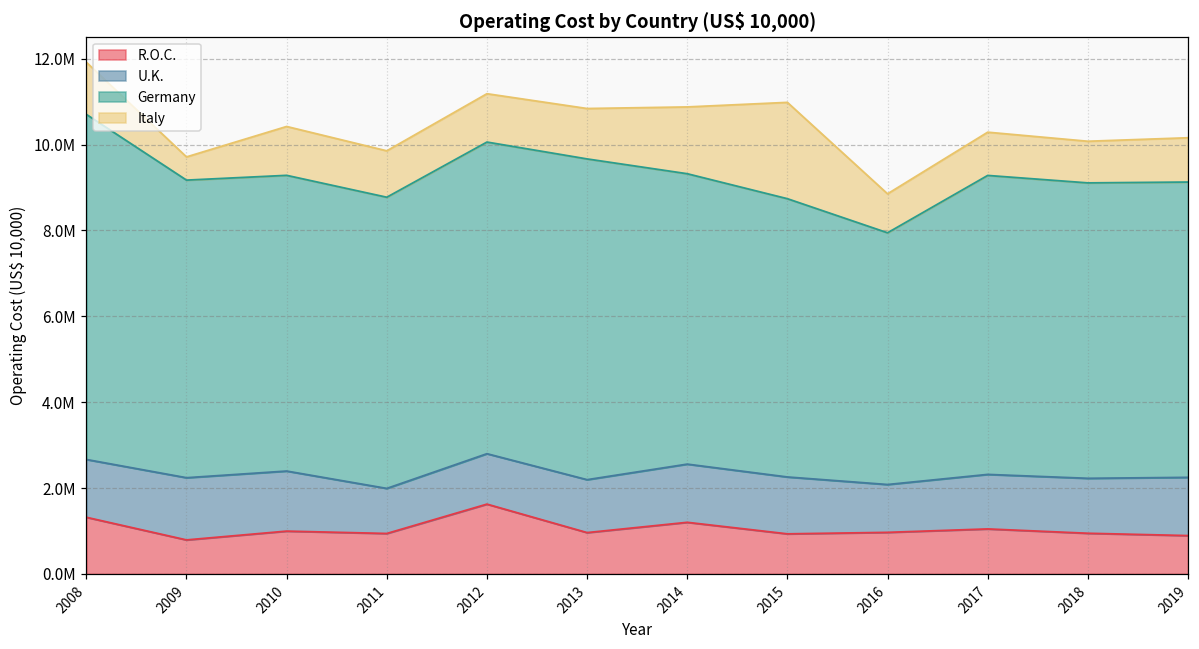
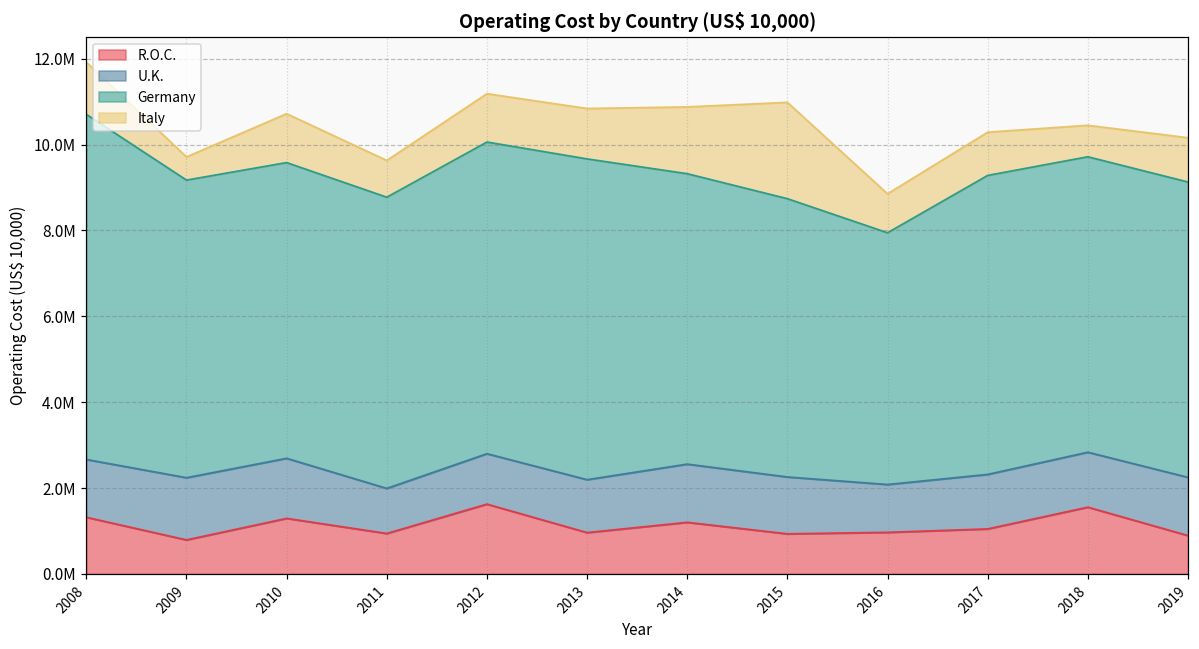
  {
    "R.O.C.": {
      "2008": 1300000,
      "2009": 800000,
-     "2010": 1000000,
+     "2010": 1300000,
      "2011": 900000,
      "2012": 1600000,
      "2013": 1000000,
      "2014": 1200000,
      "2015": 900000,
      "2016": 1000000,
      "2017": 1000000,
-     "2018": 900000,
+     "2018": 1600000,
      "2019": 900000
    },
    "Italy": {
      "2008": 1200000,
      "2009": 500000,
      "2010": 1100000,
-     "2011": 1100000,
+     "2011": 900000,
      "2012": 1100000,
      "2013": 1200000,
      "2014": 1600000,
      "2015": 2200000,
      "2016": 900000,
      "2017": 1000000,
-     "2018": 1000000,
+     "2018": 700000,
      "2019": 1000000
    }
  }
